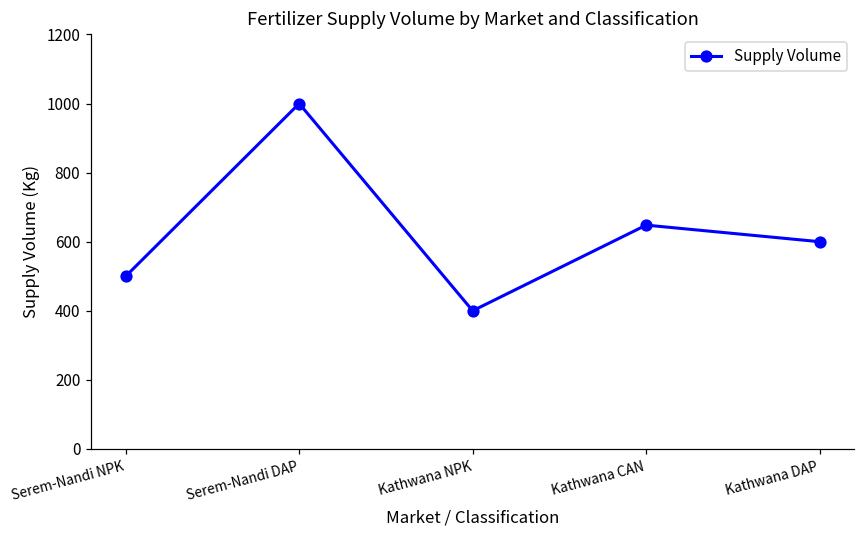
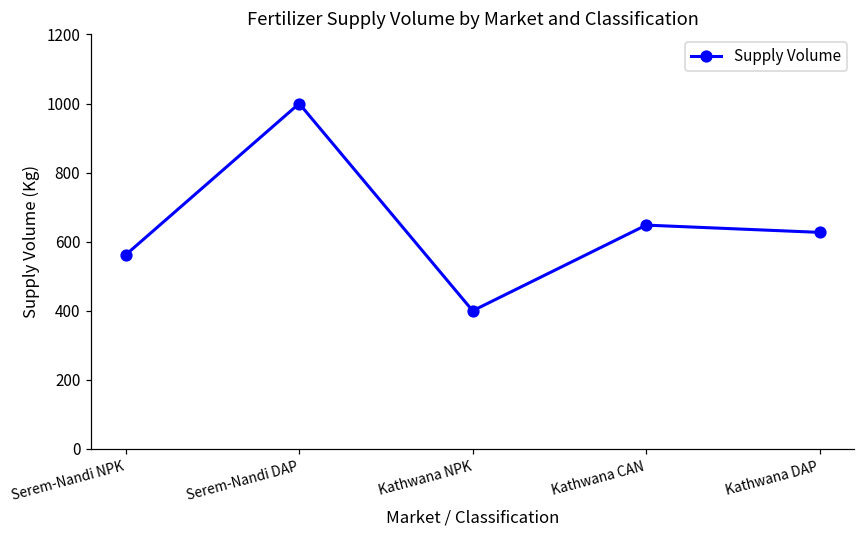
  {
-   "Serem-Nandi NPK": 500,
+   "Serem-Nandi NPK": 560,
    "Serem-Nandi DAP": 1000,
    "Kathwana NPK": 400,
    "Kathwana CAN": 650,
-   "Kathwana DAP": 600
+   "Kathwana DAP": 630
  }
